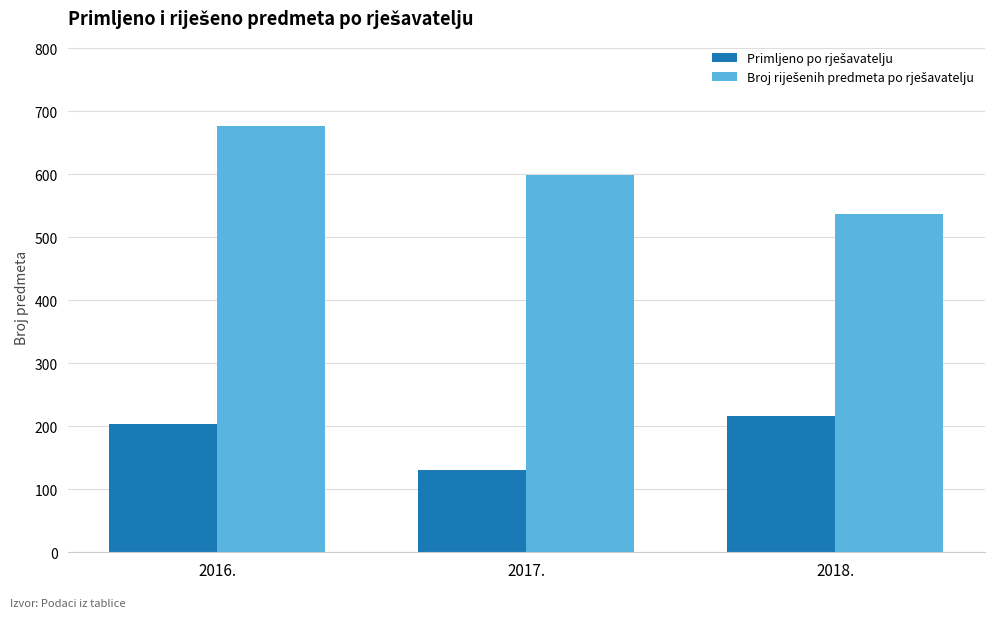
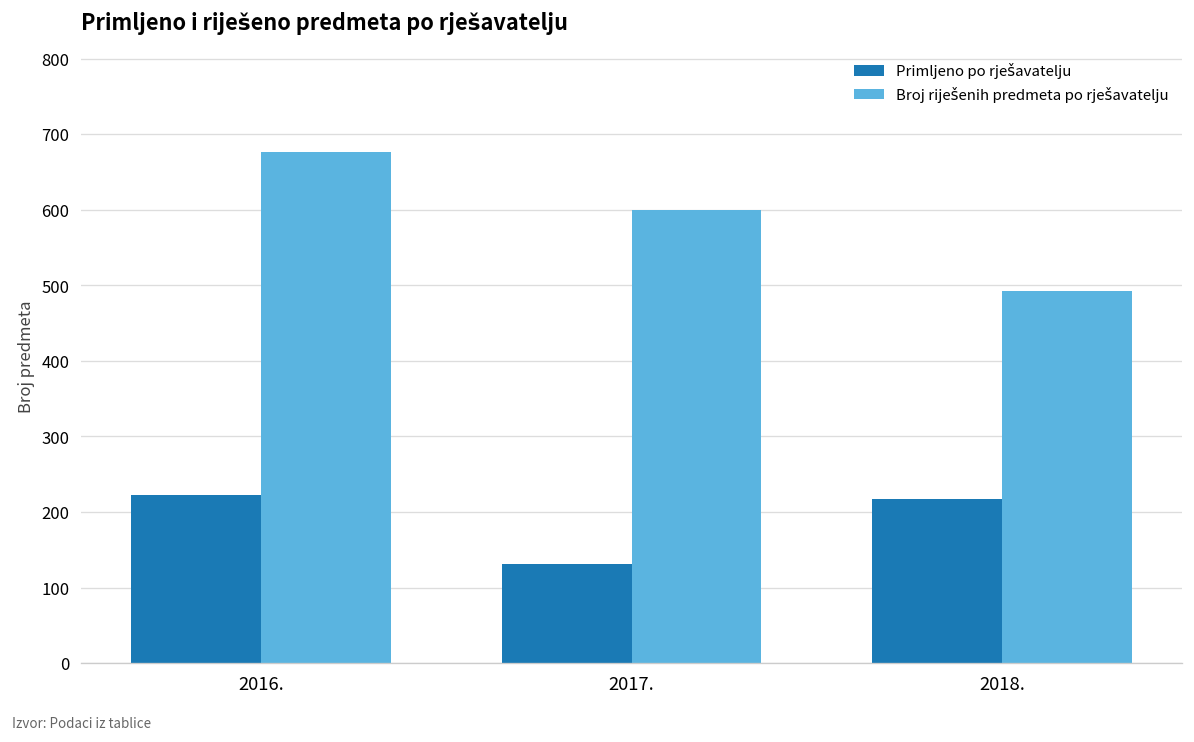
  {
    "Primljeno po rješavatelju": {
-     "2016.": 200,
+     "2016.": 220,
      "2017.": 130,
      "2018.": 220
    },
    "Broj riješenih predmeta po rješavatelju": {
      "2016.": 680,
      "2017.": 600,
-     "2018.": 540
+     "2018.": 490
    }
  }
